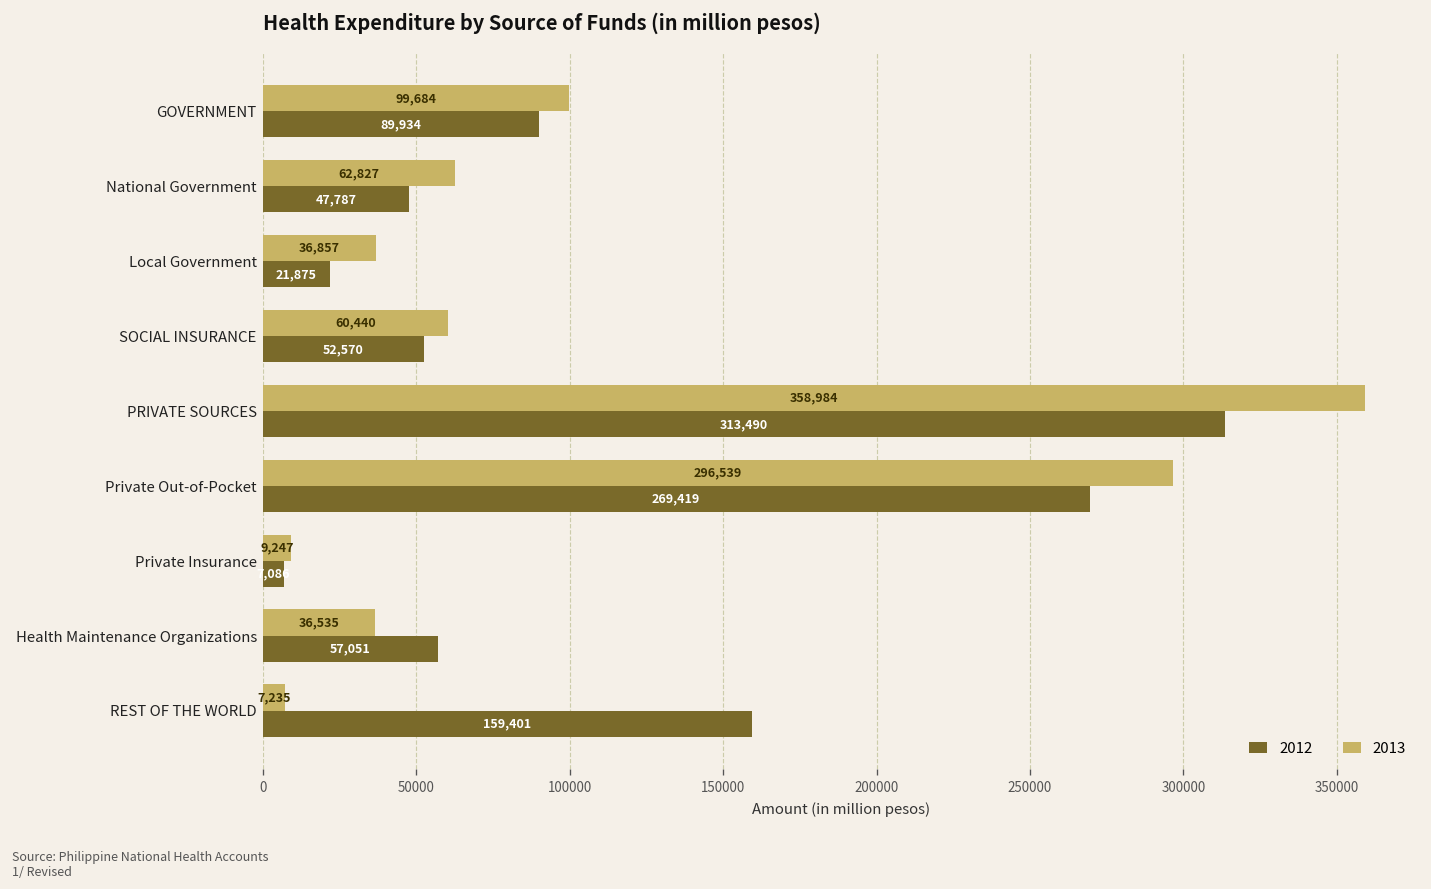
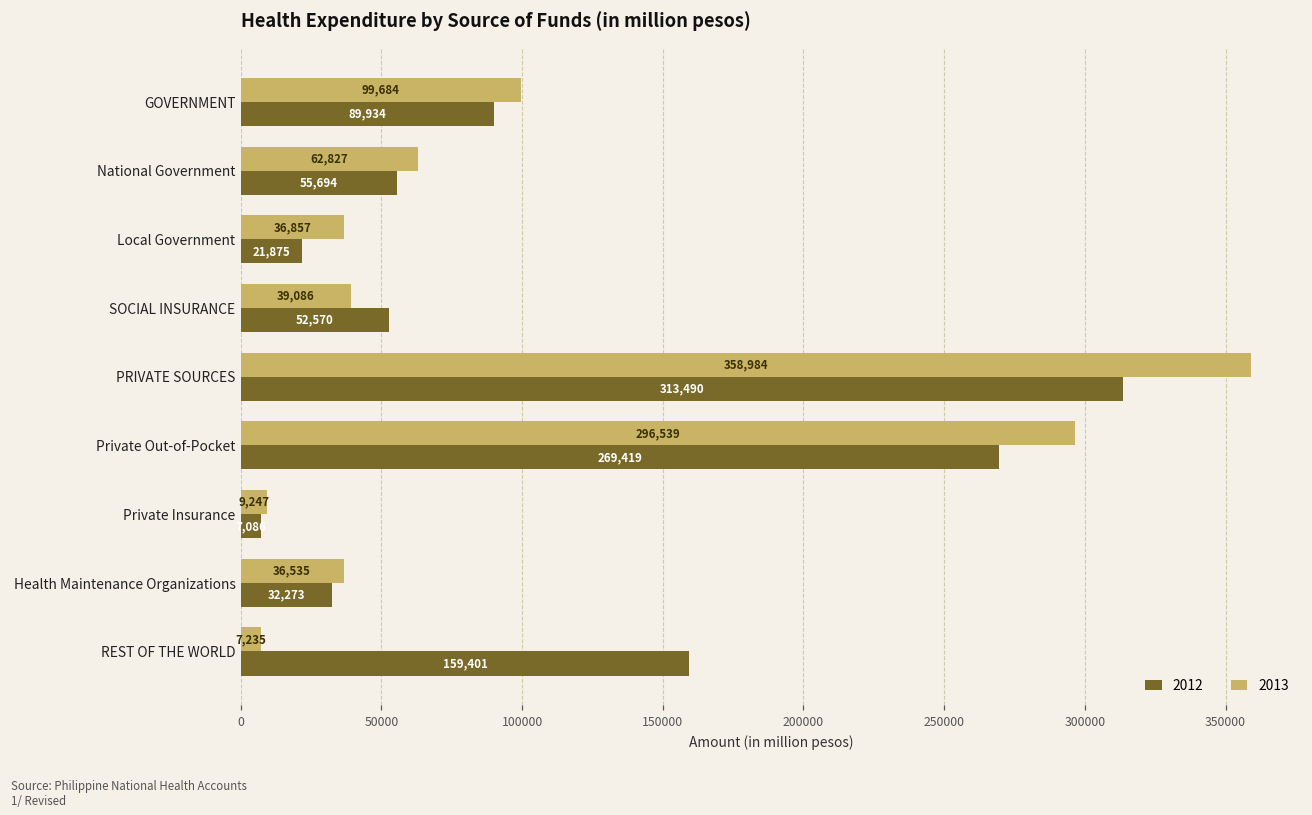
  {
    "2012": {
      "GOVERNMENT": "89,934",
-     "National Government": "47,787",
+     "National Government": "55,694",
      "Local Government": "21,875",
      "SOCIAL INSURANCE": "52,570",
      "PRIVATE SOURCES": "313,490",
      "Private Out-of-Pocket": "269,419",
      "Private Insurance": "7,086",
-     "Health Maintenance Organizations": "57,051",
+     "Health Maintenance Organizations": "32,273",
      "REST OF THE WORLD": "159,401"
    },
    "2013": {
      "GOVERNMENT": "99,684",
      "National Government": "62,827",
      "Local Government": "36,857",
-     "SOCIAL INSURANCE": "60,440",
+     "SOCIAL INSURANCE": "39,086",
      "PRIVATE SOURCES": "358,984",
      "Private Out-of-Pocket": "296,539",
      "Private Insurance": "9,247",
      "Health Maintenance Organizations": "36,535",
      "REST OF THE WORLD": "7,235"
    }
  }
